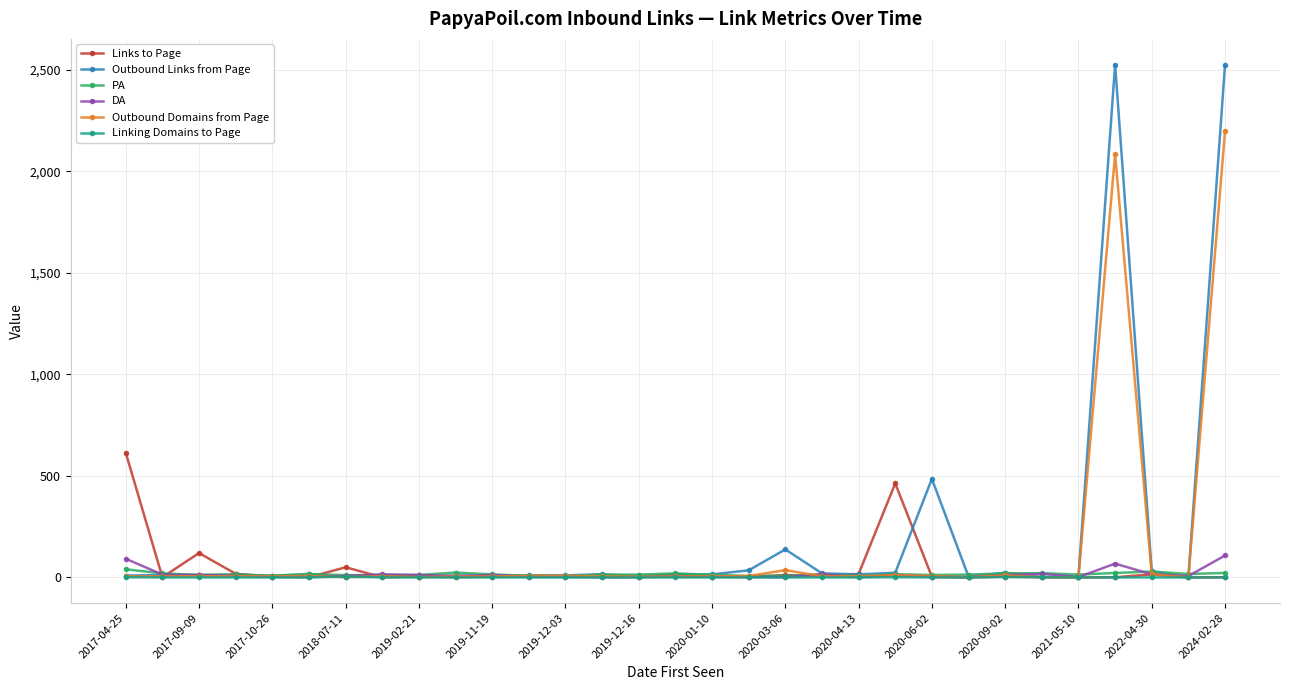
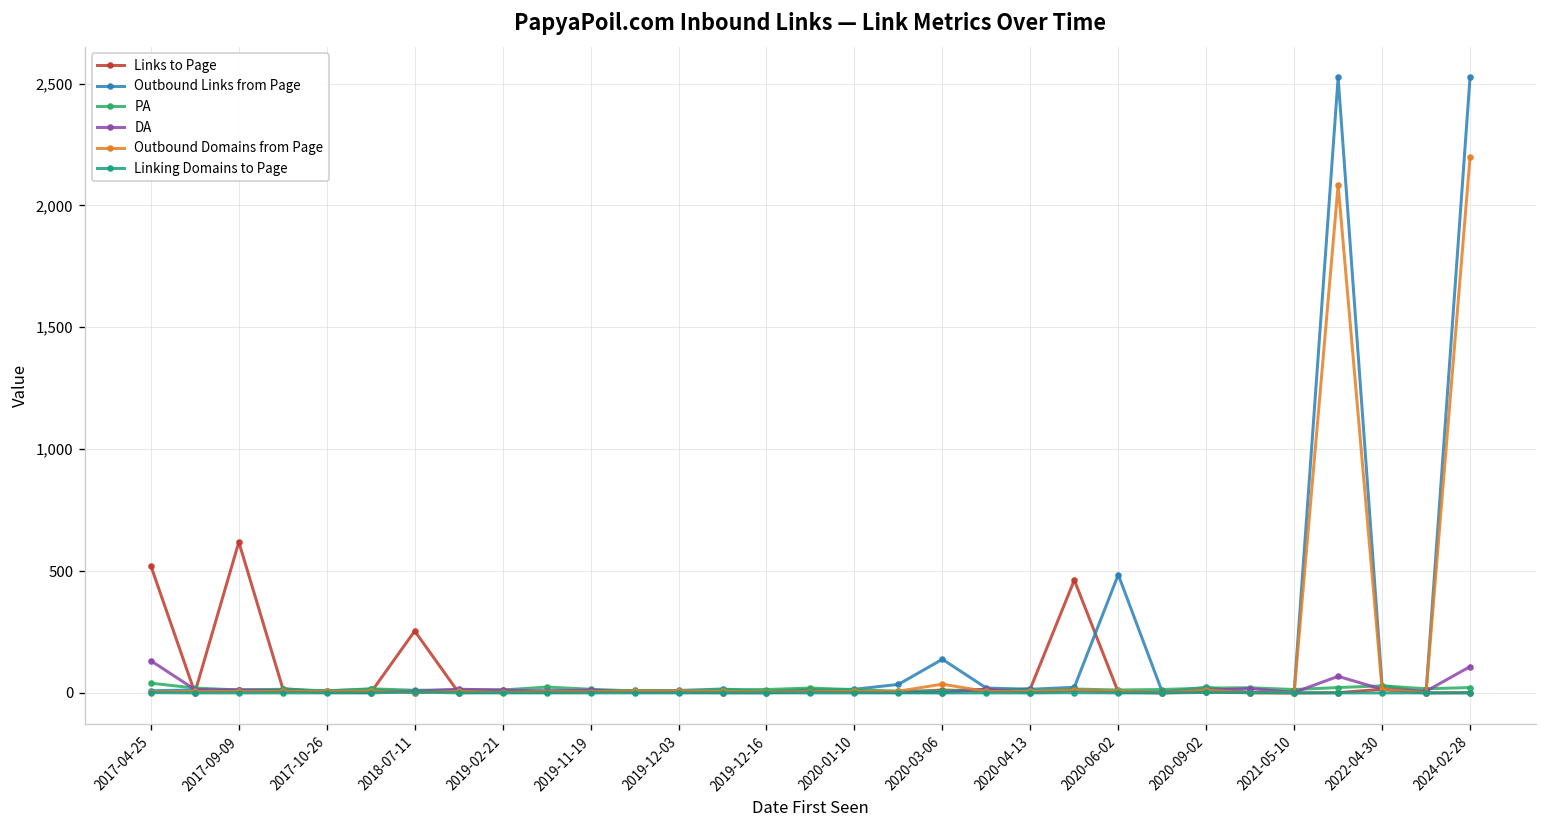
  {
    "Links to Page": {
-     "2017-04-25": "610",
-     "2017-09-09": "120",
-     "2018-07-11": "50"
+     "2017-04-25": "520",
+     "2017-09-09": "620",
+     "2018-07-11": "250"
    },
    "Outbound Links from Page": {
      "2020-03-06": "140",
      "2020-06-02": "490",
      "2024-02-28": "2,530"
    },
    "DA": {
-     "2017-04-25": "90",
+     "2017-04-25": "130",
      "2024-02-28": "110"
    },
    "Outbound Domains from Page": {
      "2020-03-06": "40",
      "2024-02-28": "2,200"
    }
  }
